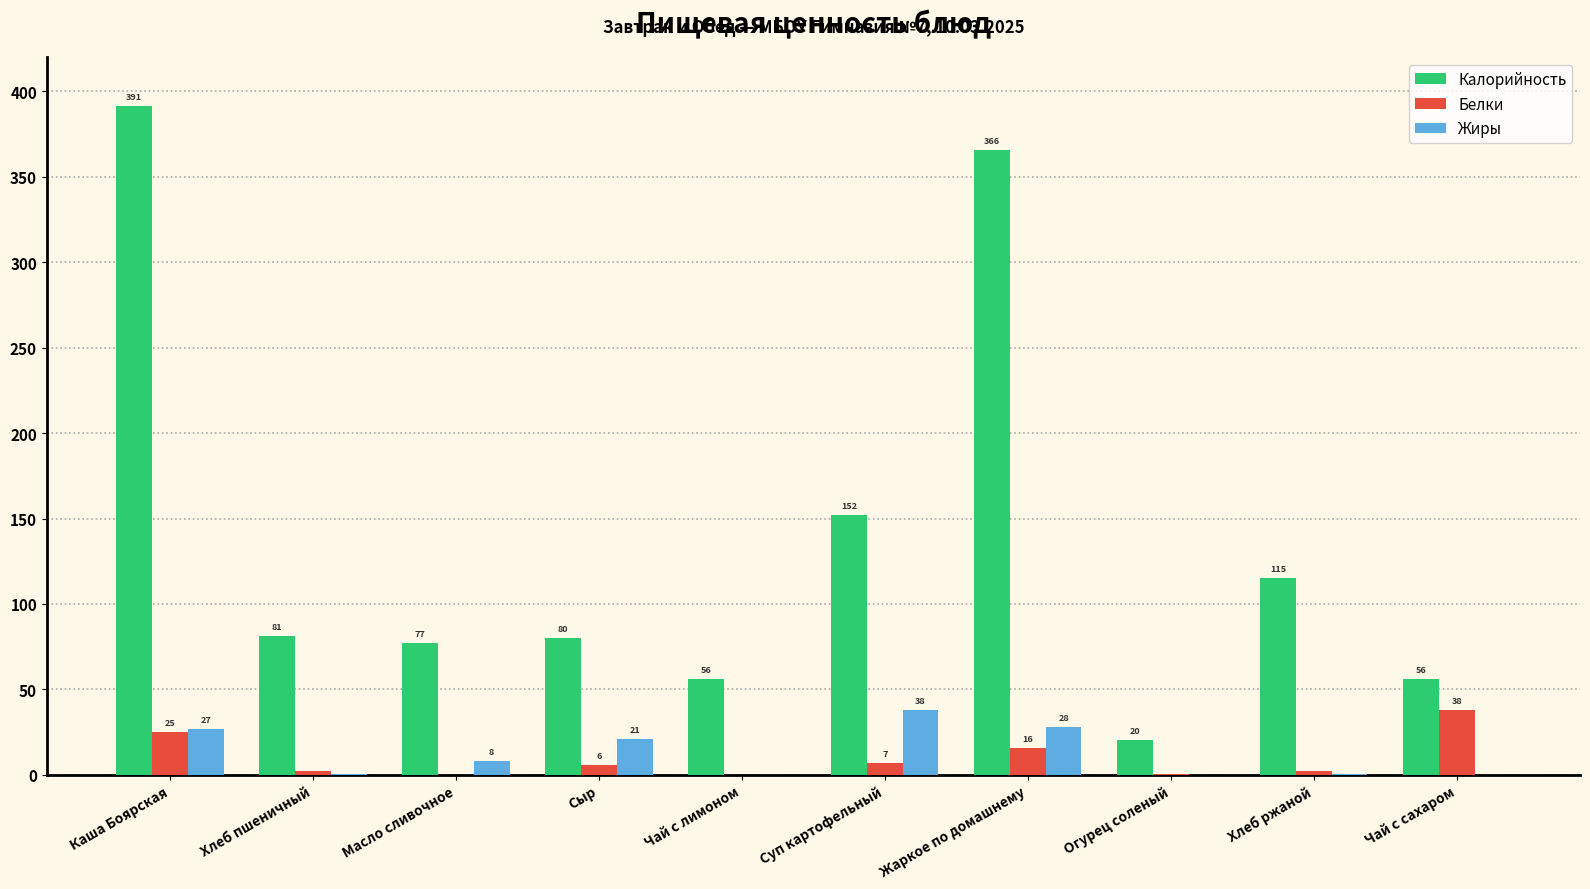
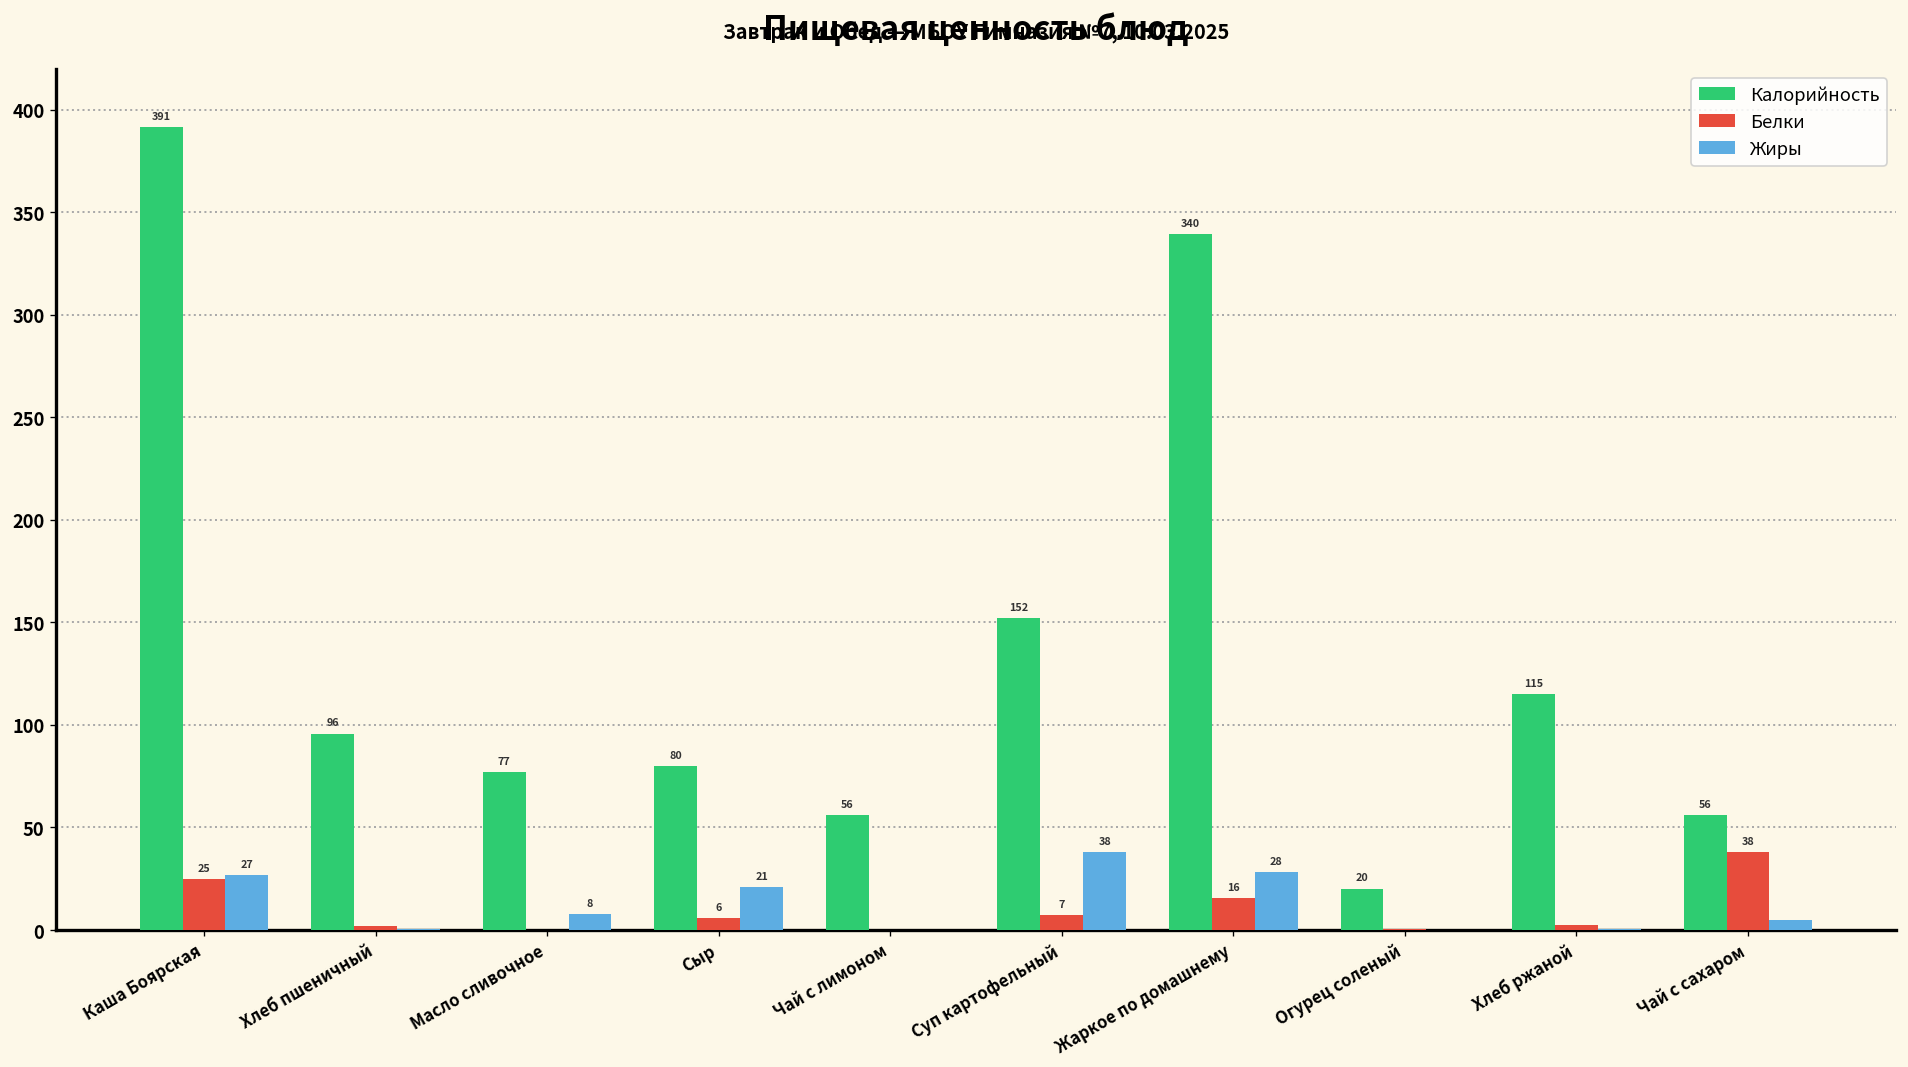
  {
    "Калорийность": {
      "Каша Боярская": 391,
-     "Хлеб пшеничный": 81,
+     "Хлеб пшеничный": 96,
      "Масло сливочное": 77,
      "Сыр": 80,
      "Чай с лимоном": 56,
      "Суп картофельный": 152,
-     "Жаркое по домашнему": 366,
+     "Жаркое по домашнему": 340,
      "Огурец соленый": 20,
      "Хлеб ржаной": 115,
      "Чай с сахаром": 56
    },
    "Белки": {
      "Каша Боярская": 25,
      "Сыр": 6,
      "Суп картофельный": 7,
      "Жаркое по домашнему": 16,
      "Чай с сахаром": 38
    },
    "Жиры": {
      "Чай с лимоном": 0,
      "Огурец соленый": 0,
-     "Чай с сахаром": 0
+     "Чай с сахаром": 5
    }
  }
